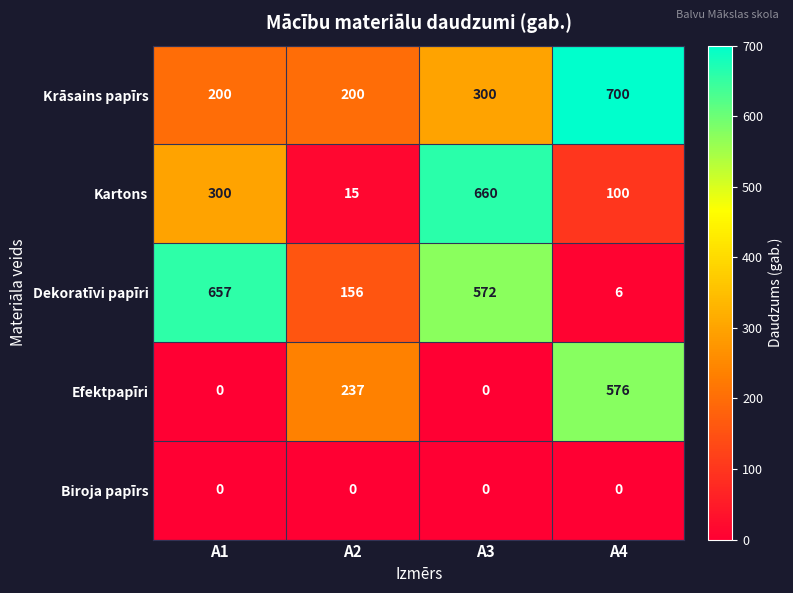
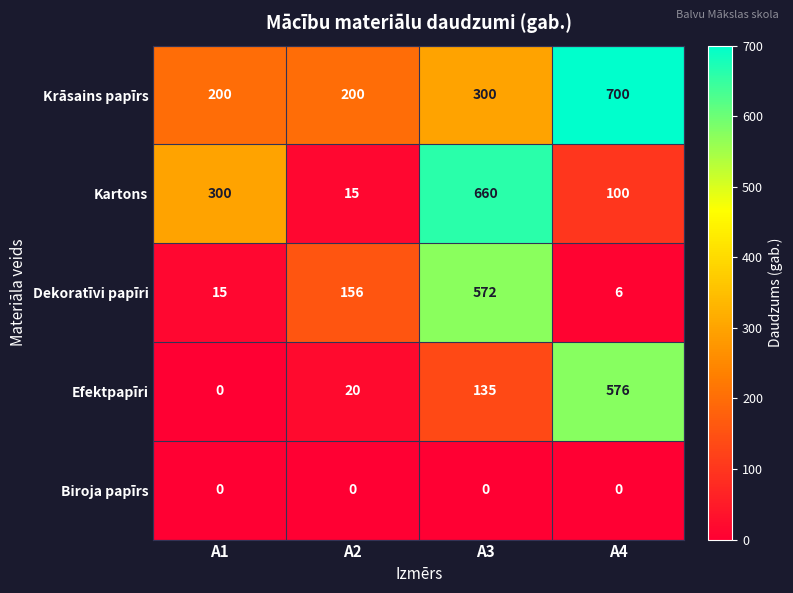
  {
    "Krāsains papīrs": {
      "A1": 200,
      "A2": 200,
      "A3": 300,
      "A4": 700
    },
    "Kartons": {
      "A1": 300,
      "A2": 15,
      "A3": 660,
      "A4": 100
    },
    "Dekoratīvi papīri": {
-     "A1": 657,
+     "A1": 15,
      "A2": 156,
      "A3": 572,
      "A4": 6
    },
    "Efektpapīri": {
      "A1": 0,
-     "A2": 237,
-     "A3": 0,
+     "A2": 20,
+     "A3": 135,
      "A4": 576
    },
    "Biroja papīrs": {
      "A1": 0,
      "A2": 0,
      "A3": 0,
      "A4": 0
    }
  }
